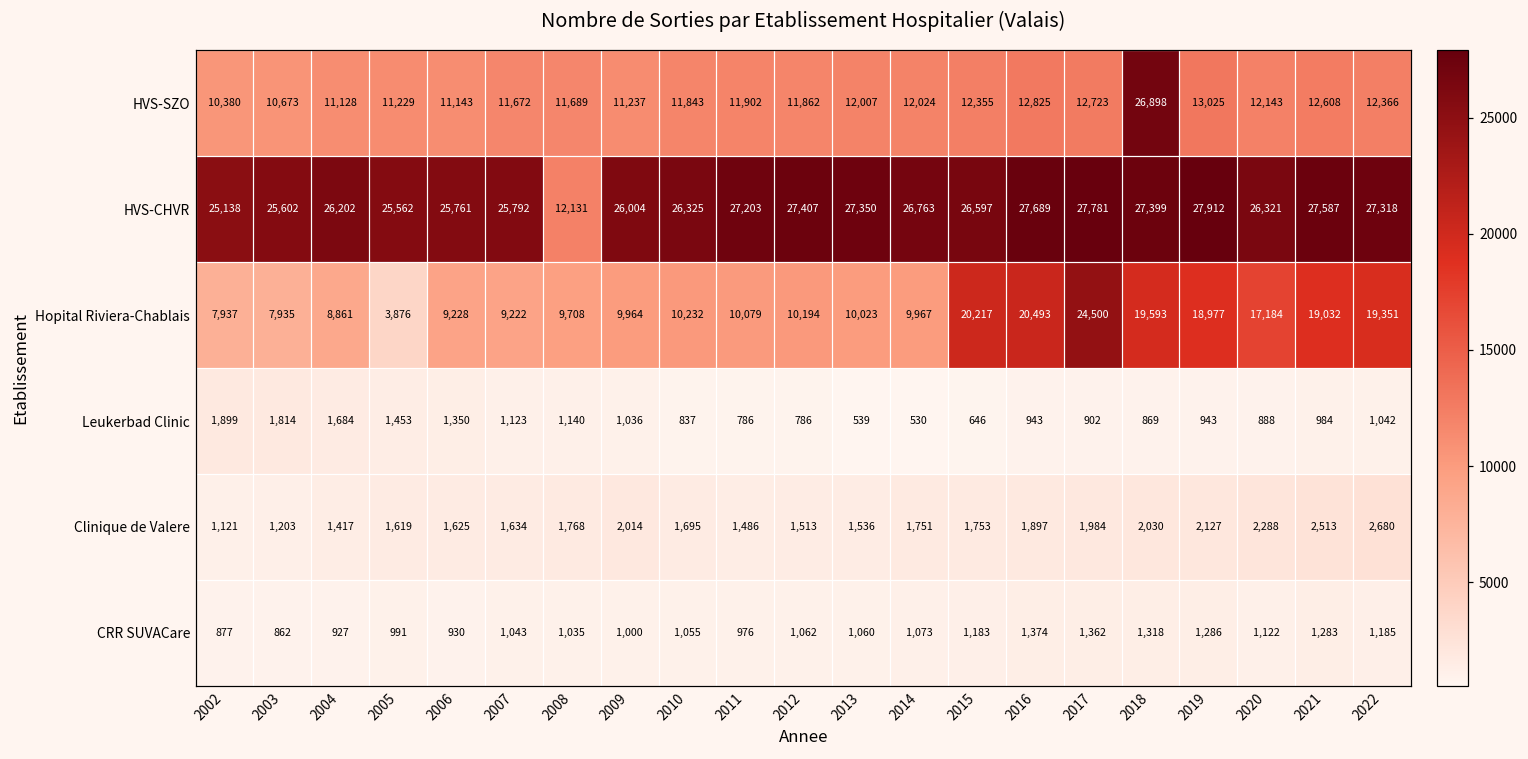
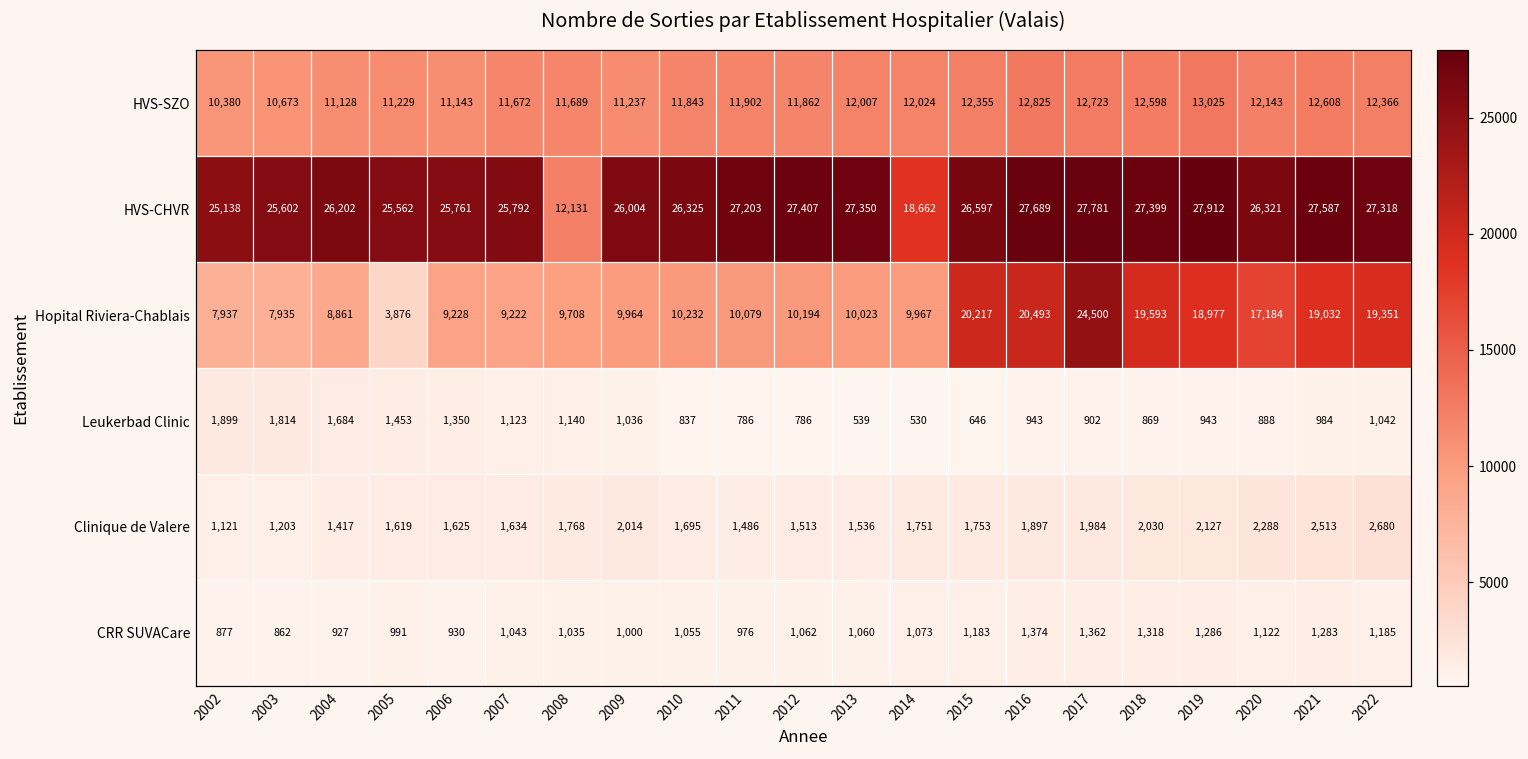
  {
    "HVS-SZO": {
      "2002": "10,380",
      "2003": "10,673",
      "2004": "11,128",
      "2005": "11,229",
      "2006": "11,143",
      "2007": "11,672",
      "2008": "11,689",
      "2009": "11,237",
      "2010": "11,843",
      "2011": "11,902",
      "2012": "11,862",
      "2013": "12,007",
      "2014": "12,024",
      "2015": "12,355",
      "2016": "12,825",
      "2017": "12,723",
-     "2018": "26,898",
+     "2018": "12,598",
      "2019": "13,025",
      "2020": "12,143",
      "2021": "12,608",
      "2022": "12,366"
    },
    "HVS-CHVR": {
      "2002": "25,138",
      "2003": "25,602",
      "2004": "26,202",
      "2005": "25,562",
      "2006": "25,761",
      "2007": "25,792",
      "2008": "12,131",
      "2009": "26,004",
      "2010": "26,325",
      "2011": "27,203",
      "2012": "27,407",
      "2013": "27,350",
-     "2014": "26,763",
+     "2014": "18,662",
      "2015": "26,597",
      "2016": "27,689",
      "2017": "27,781",
      "2018": "27,399",
      "2019": "27,912",
      "2020": "26,321",
      "2021": "27,587",
      "2022": "27,318"
    },
    "Hopital Riviera-Chablais": {
      "2002": "7,937",
      "2003": "7,935",
      "2004": "8,861",
      "2005": "3,876",
      "2006": "9,228",
      "2007": "9,222",
      "2008": "9,708",
      "2009": "9,964",
      "2010": "10,232",
      "2011": "10,079",
      "2012": "10,194",
      "2013": "10,023",
      "2014": "9,967",
      "2015": "20,217",
      "2016": "20,493",
      "2017": "24,500",
      "2018": "19,593",
      "2019": "18,977",
      "2020": "17,184",
      "2021": "19,032",
      "2022": "19,351"
    },
    "Leukerbad Clinic": {
      "2002": "1,899",
      "2003": "1,814",
      "2004": "1,684",
      "2005": "1,453",
      "2006": "1,350",
      "2007": "1,123",
      "2008": "1,140",
      "2009": "1,036",
      "2010": "837",
      "2011": "786",
      "2012": "786",
      "2013": "539",
      "2014": "530",
      "2015": "646",
      "2016": "943",
      "2017": "902",
      "2018": "869",
      "2019": "943",
      "2020": "888",
      "2021": "984",
      "2022": "1,042"
    },
    "Clinique de Valere": {
      "2002": "1,121",
      "2003": "1,203",
      "2004": "1,417",
      "2005": "1,619",
      "2006": "1,625",
      "2007": "1,634",
      "2008": "1,768",
      "2009": "2,014",
      "2010": "1,695",
      "2011": "1,486",
      "2012": "1,513",
      "2013": "1,536",
      "2014": "1,751",
      "2015": "1,753",
      "2016": "1,897",
      "2017": "1,984",
      "2018": "2,030",
      "2019": "2,127",
      "2020": "2,288",
      "2021": "2,513",
      "2022": "2,680"
    },
    "CRR SUVACare": {
      "2002": "877",
      "2003": "862",
      "2004": "927",
      "2005": "991",
      "2006": "930",
      "2007": "1,043",
      "2008": "1,035",
      "2009": "1,000",
      "2010": "1,055",
      "2011": "976",
      "2012": "1,062",
      "2013": "1,060",
      "2014": "1,073",
      "2015": "1,183",
      "2016": "1,374",
      "2017": "1,362",
      "2018": "1,318",
      "2019": "1,286",
      "2020": "1,122",
      "2021": "1,283",
      "2022": "1,185"
    }
  }
